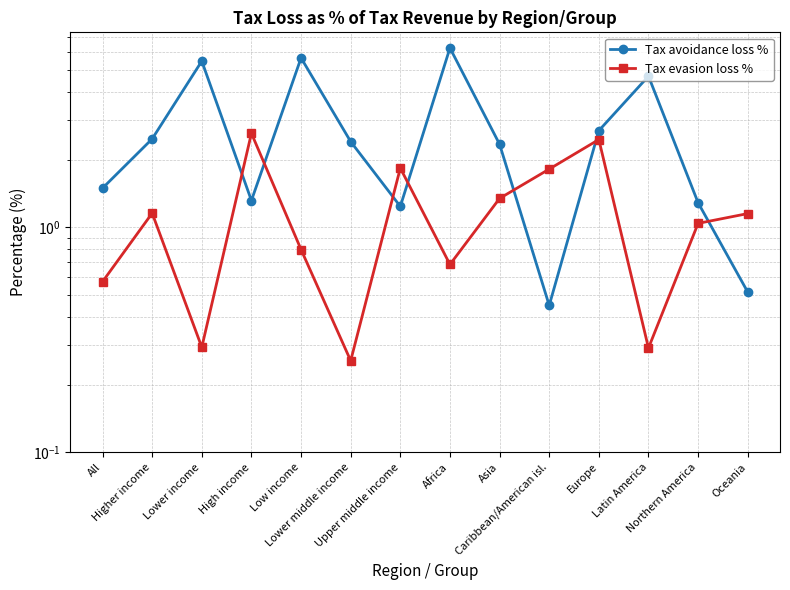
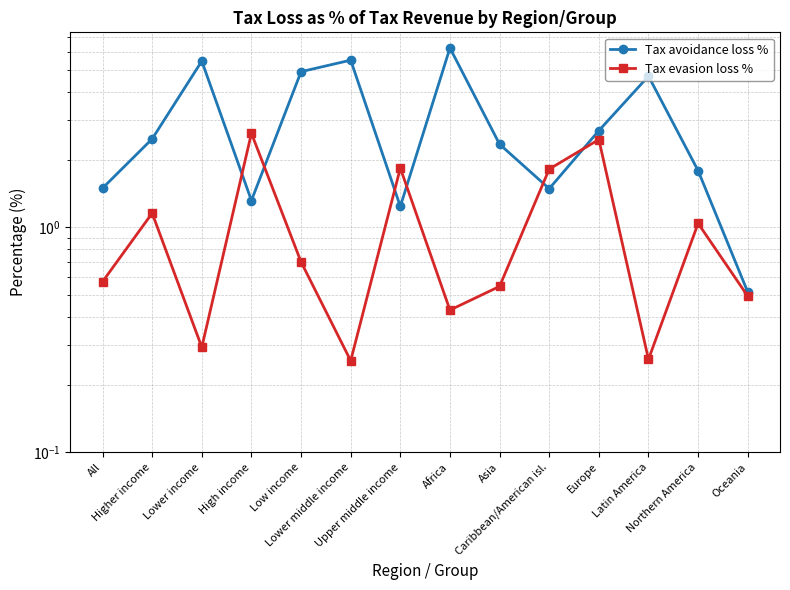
  {
    "Tax avoidance loss %": {
      "All": 1.5,
      "Higher income": 2.5,
      "Lower income": 5.5,
      "High income": 1.3,
-     "Low income": 5.7,
-     "Lower middle income": 2.4,
+     "Low income": 4.9,
+     "Lower middle income": 5.5,
      "Upper middle income": 1.2,
      "Africa": 6.3,
      "Asia": 2.3,
-     "Caribbean/American isl.": 0.45,
+     "Caribbean/American isl.": 1.5,
      "Europe": 2.7,
-     "Northern America": 1.3,
+     "Northern America": 1.8,
      "Oceania": 0.52
    },
    "Tax evasion loss %": {
      "All": 0.57,
      "Higher income": 1.2,
      "Lower income": 0.29,
      "High income": 2.6,
-     "Low income": 0.80,
+     "Low income": 0.70,
      "Lower middle income": 0.26,
      "Upper middle income": 1.8,
-     "Africa": 0.68,
-     "Asia": 1.3,
+     "Africa": 0.43,
+     "Asia": 0.55,
      "Caribbean/American isl.": 1.8,
      "Europe": 2.5,
-     "Latin America": 0.29,
+     "Latin America": 0.26,
      "Northern America": 1.0,
-     "Oceania": 1.2
+     "Oceania": 0.49
    }
  }
